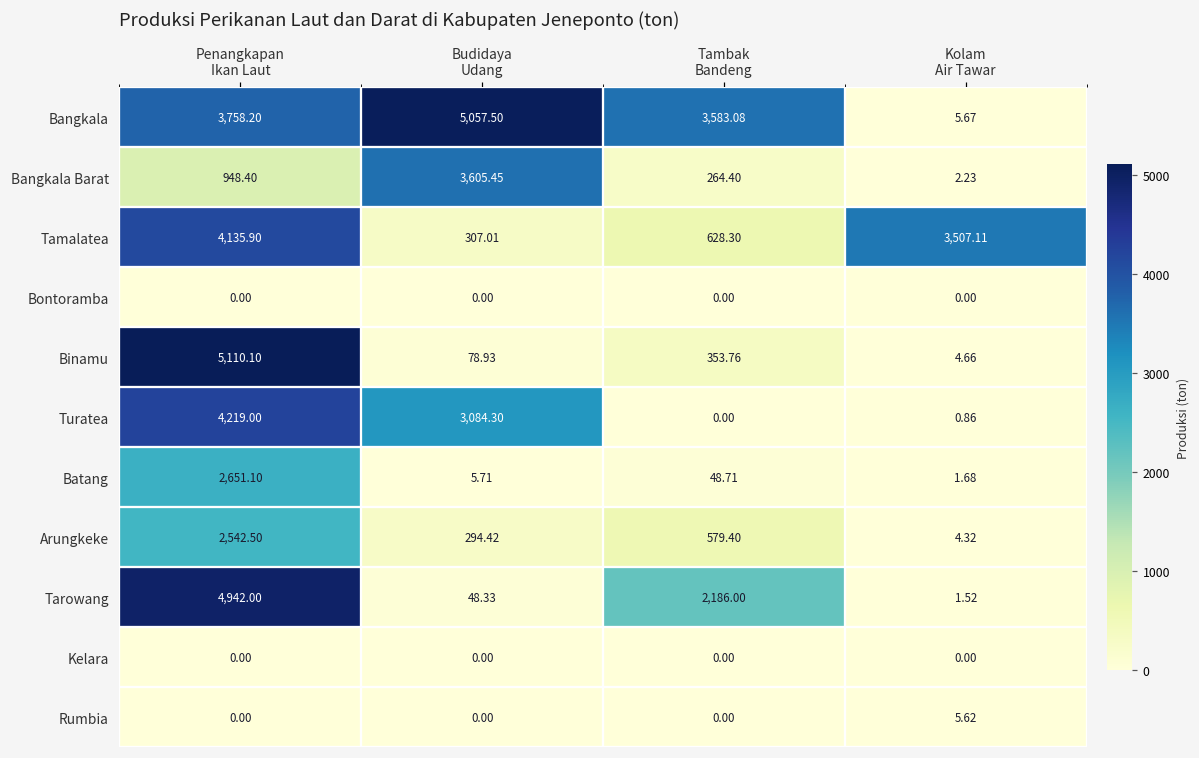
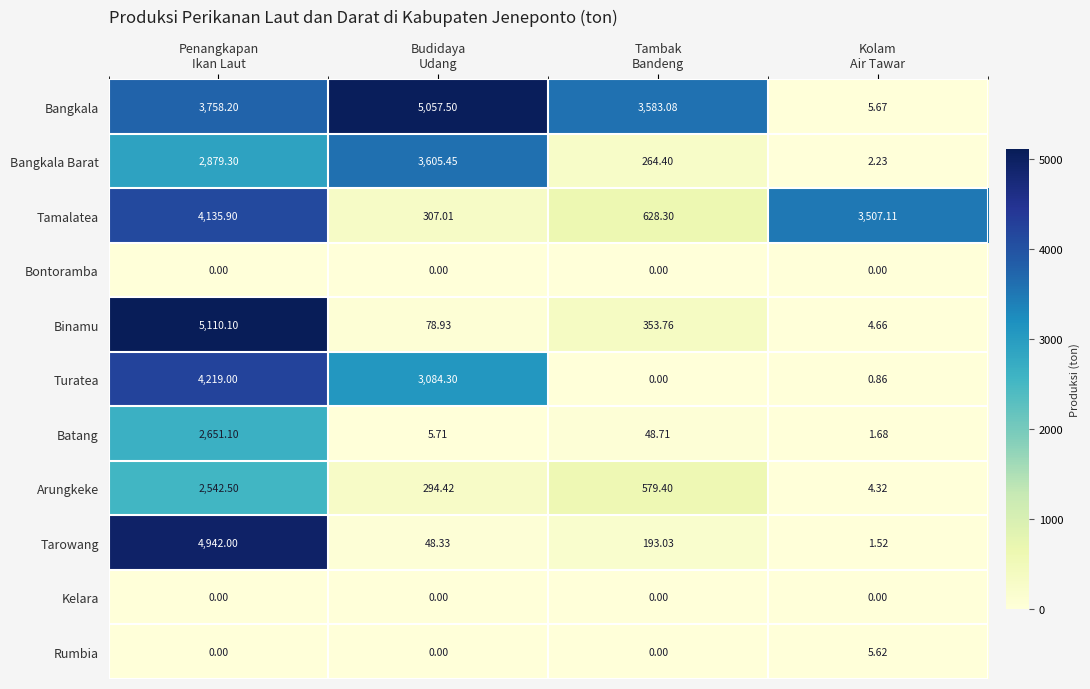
  {
    "Bangkala": {
      "Penangkapan Ikan Laut": "3,758.20",
      "Budidaya Udang": "5,057.50",
      "Tambak Bandeng": "3,583.08",
      "Kolam Air Tawar": "5.67"
    },
    "Bangkala Barat": {
-     "Penangkapan Ikan Laut": "948.40",
+     "Penangkapan Ikan Laut": "2,879.30",
      "Budidaya Udang": "3,605.45",
      "Tambak Bandeng": "264.40",
      "Kolam Air Tawar": "2.23"
    },
    "Tamalatea": {
      "Penangkapan Ikan Laut": "4,135.90",
      "Budidaya Udang": "307.01",
      "Tambak Bandeng": "628.30",
      "Kolam Air Tawar": "3,507.11"
    },
    "Bontoramba": {
      "Penangkapan Ikan Laut": "0.00",
      "Budidaya Udang": "0.00",
      "Tambak Bandeng": "0.00",
      "Kolam Air Tawar": "0.00"
    },
    "Binamu": {
      "Penangkapan Ikan Laut": "5,110.10",
      "Budidaya Udang": "78.93",
      "Tambak Bandeng": "353.76",
      "Kolam Air Tawar": "4.66"
    },
    "Turatea": {
      "Penangkapan Ikan Laut": "4,219.00",
      "Budidaya Udang": "3,084.30",
      "Tambak Bandeng": "0.00",
      "Kolam Air Tawar": "0.86"
    },
    "Batang": {
      "Penangkapan Ikan Laut": "2,651.10",
      "Budidaya Udang": "5.71",
      "Tambak Bandeng": "48.71",
      "Kolam Air Tawar": "1.68"
    },
    "Arungkeke": {
      "Penangkapan Ikan Laut": "2,542.50",
      "Budidaya Udang": "294.42",
      "Tambak Bandeng": "579.40",
      "Kolam Air Tawar": "4.32"
    },
    "Tarowang": {
      "Penangkapan Ikan Laut": "4,942.00",
      "Budidaya Udang": "48.33",
-     "Tambak Bandeng": "2,186.00",
+     "Tambak Bandeng": "193.03",
      "Kolam Air Tawar": "1.52"
    },
    "Kelara": {
      "Penangkapan Ikan Laut": "0.00",
      "Budidaya Udang": "0.00",
      "Tambak Bandeng": "0.00",
      "Kolam Air Tawar": "0.00"
    },
    "Rumbia": {
      "Penangkapan Ikan Laut": "0.00",
      "Budidaya Udang": "0.00",
      "Tambak Bandeng": "0.00",
      "Kolam Air Tawar": "5.62"
    }
  }
